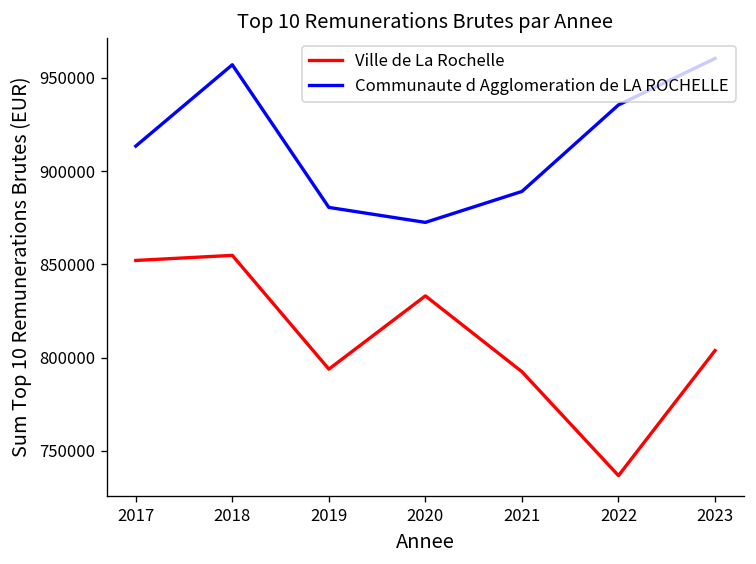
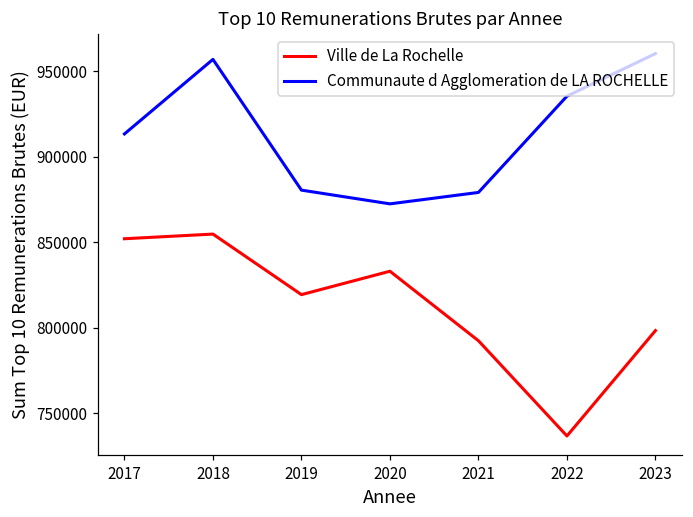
  {
    "Ville de La Rochelle": {
      "2017": 852000,
      "2018": 855000,
-     "2019": 794000,
+     "2019": 819000,
      "2020": 833000,
      "2021": 792000,
      "2022": 737000,
-     "2023": 804000
+     "2023": 798000
    },
    "Communaute d Agglomeration de LA ROCHELLE": {
      "2017": 913000,
      "2018": 957000,
      "2019": 881000,
      "2020": 872000,
-     "2021": 889000,
+     "2021": 879000,
      "2022": 935000
    }
  }
